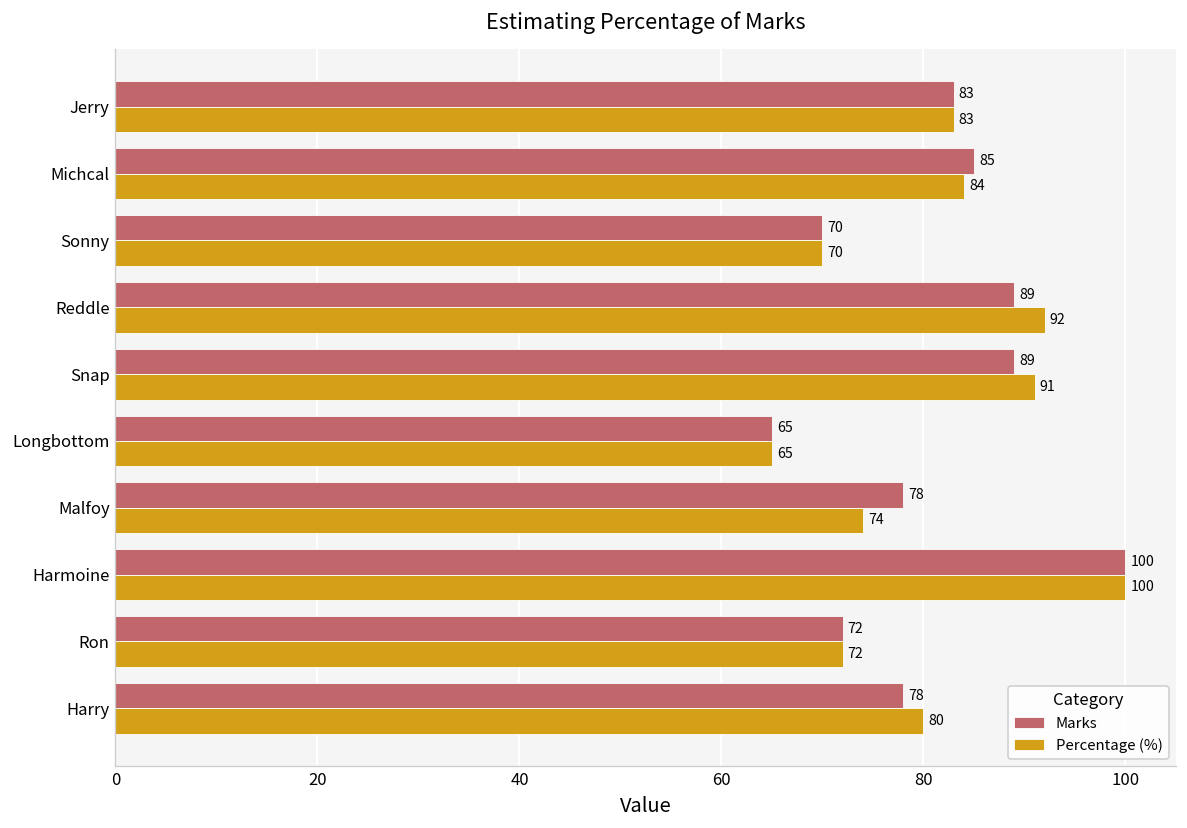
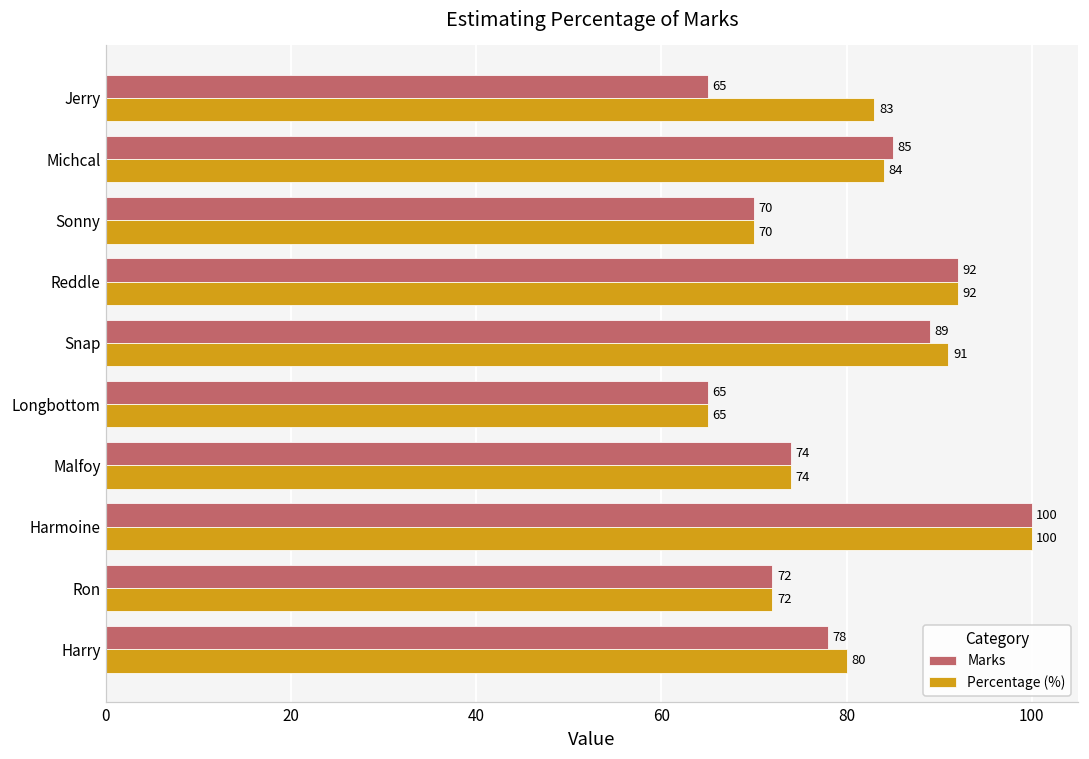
  {
    "Marks": {
-     "Jerry": 83,
+     "Jerry": 65,
      "Michcal": 85,
      "Sonny": 70,
-     "Reddle": 89,
+     "Reddle": 92,
      "Snap": 89,
      "Longbottom": 65,
-     "Malfoy": 78,
+     "Malfoy": 74,
      "Harmoine": 100,
      "Ron": 72,
      "Harry": 78
    },
    "Percentage (%)": {
      "Jerry": 83,
      "Michcal": 84,
      "Sonny": 70,
      "Reddle": 92,
      "Snap": 91,
      "Longbottom": 65,
      "Malfoy": 74,
      "Harmoine": 100,
      "Ron": 72,
      "Harry": 80
    }
  }
